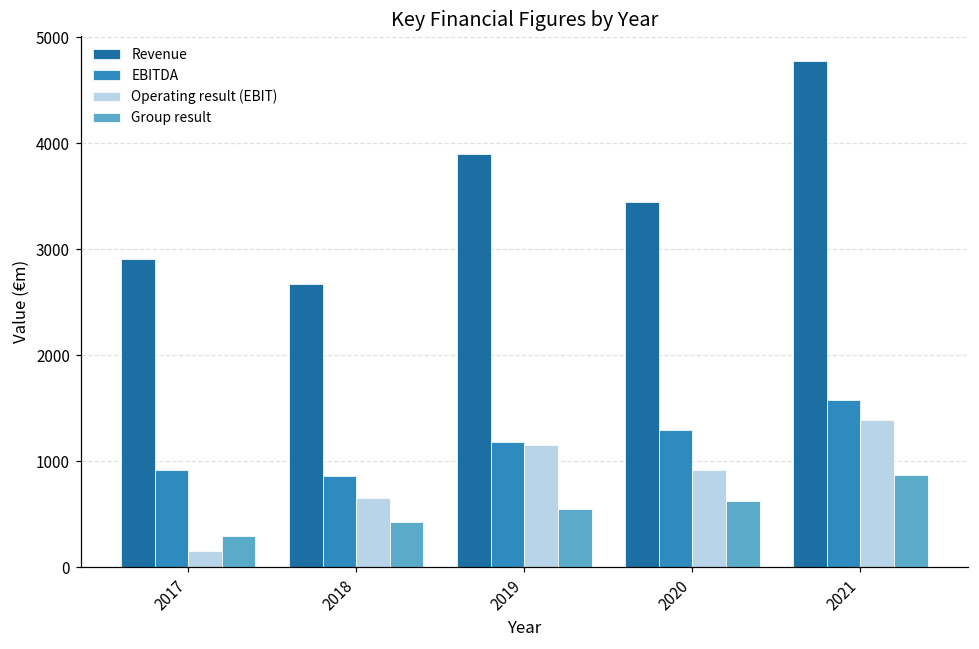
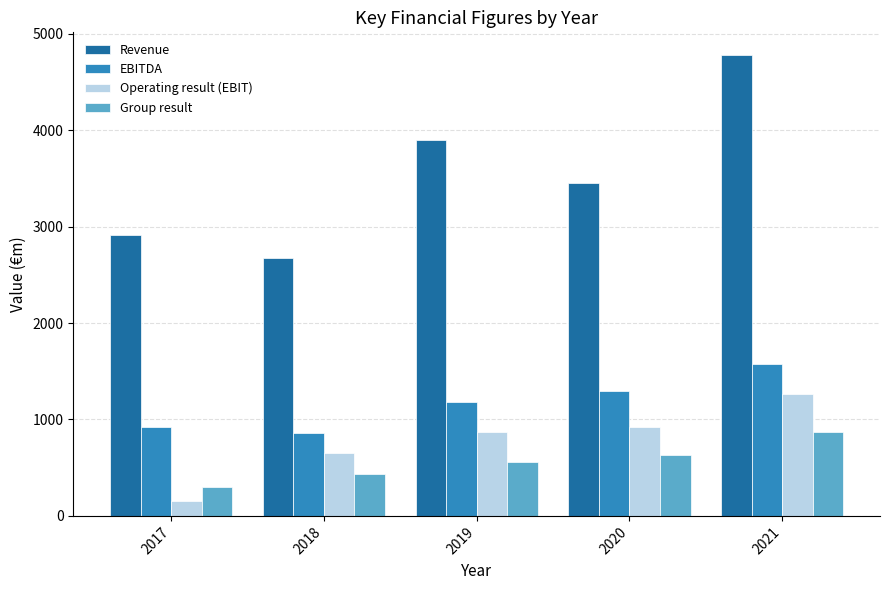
  {
    "Operating result (EBIT)": {
      "2017": 200,
      "2018": 700,
-     "2019": 1200,
+     "2019": 900,
      "2020": 900,
-     "2021": 1400
+     "2021": 1300
    }
  }
